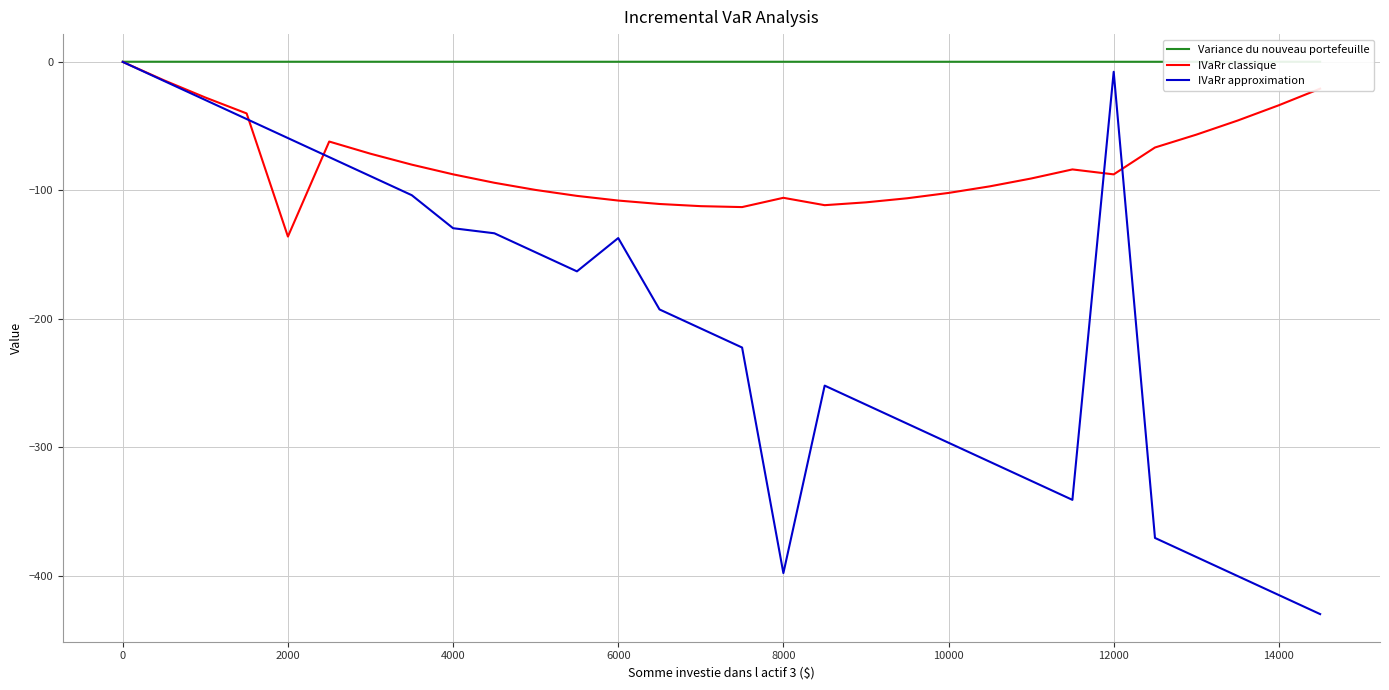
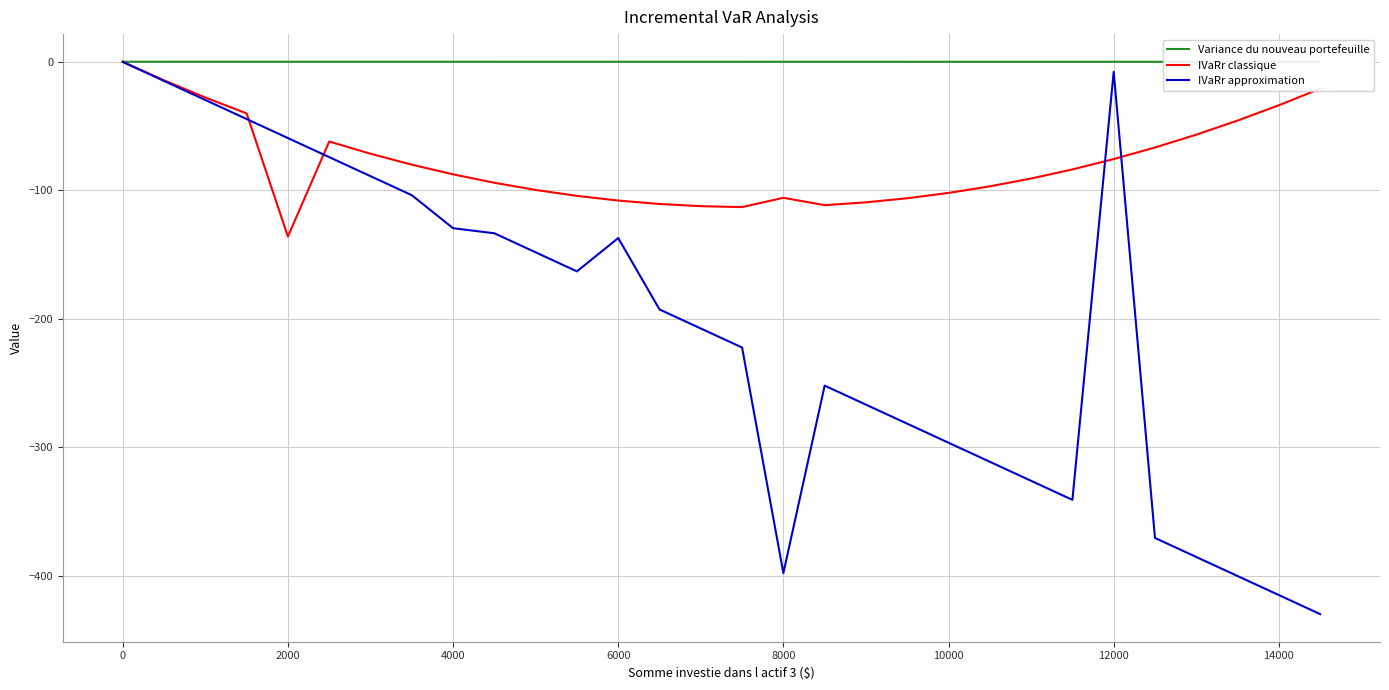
  {
    "Variance du nouveau portefeuille": {
      "2000": 0,
      "4000": 0,
      "6000": 0,
      "8000": 0,
      "10000": 0,
      "12000": 0
    },
    "IVaRr classique": {
      "2000": -136,
      "4000": -88,
      "6000": -108,
      "8000": -106,
      "10000": -102,
-     "12000": -88,
+     "12000": -76,
      "14000": -34
    },
    "IVaRr approximation": {
      "2000": -59,
      "4000": -129,
      "6000": -137,
      "8000": -398,
      "10000": -296,
      "12000": -8,
      "14000": -415
    }
  }
